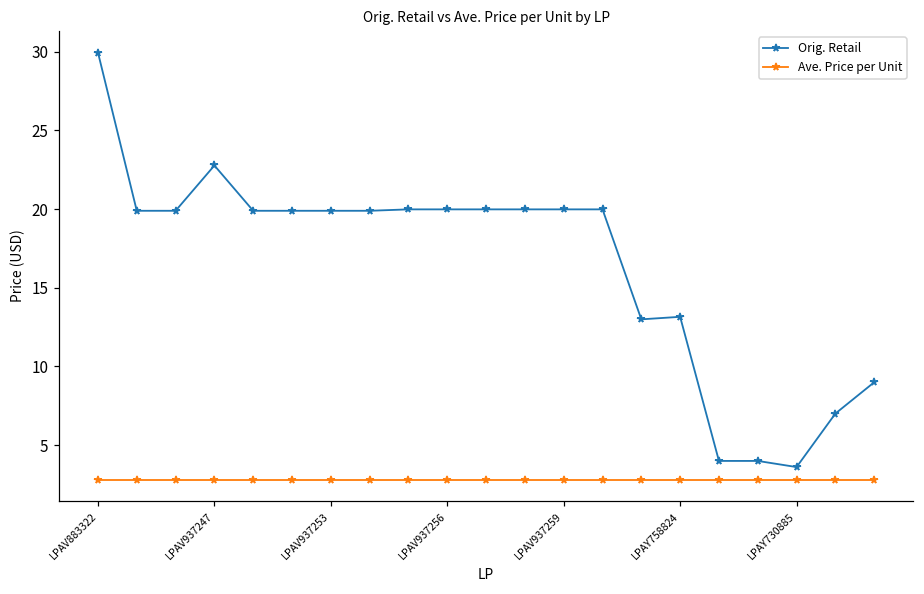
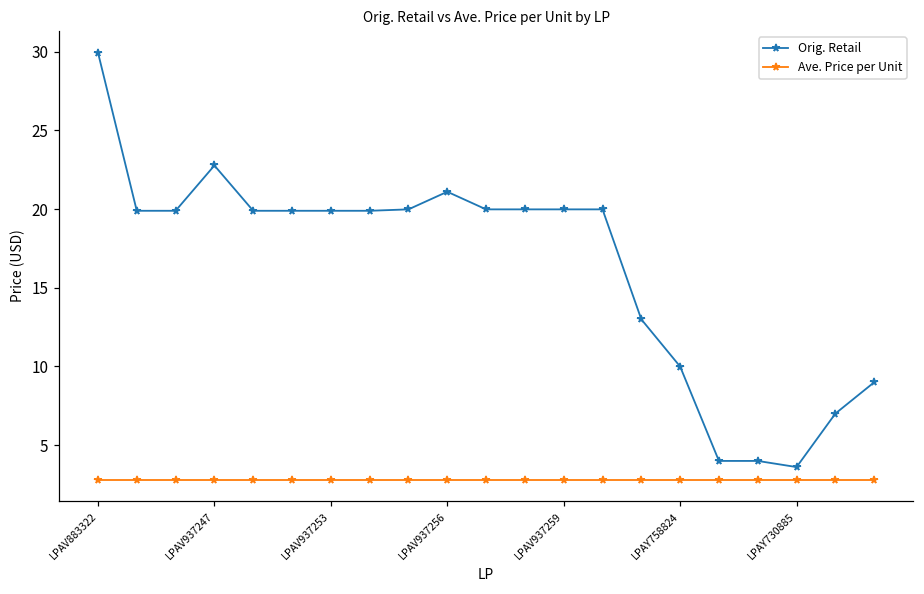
  {
    "Orig. Retail": {
      "LPAV883322": 30.0,
      "LPAV937247": 22.8,
      "LPAV937253": 19.9,
-     "LPAV937256": 20.0,
+     "LPAV937256": 21.1,
      "LPAV937259": 20.0,
-     "LPAY758824": 13.2,
+     "LPAY758824": 10.0,
      "LPAY730885": 3.6
    },
    "Ave. Price per Unit": {
      "LPAV883322": 2.8,
      "LPAV937247": 2.8,
      "LPAV937253": 2.8,
      "LPAV937256": 2.8,
      "LPAV937259": 2.8,
      "LPAY758824": 2.8,
      "LPAY730885": 2.8
    }
  }
